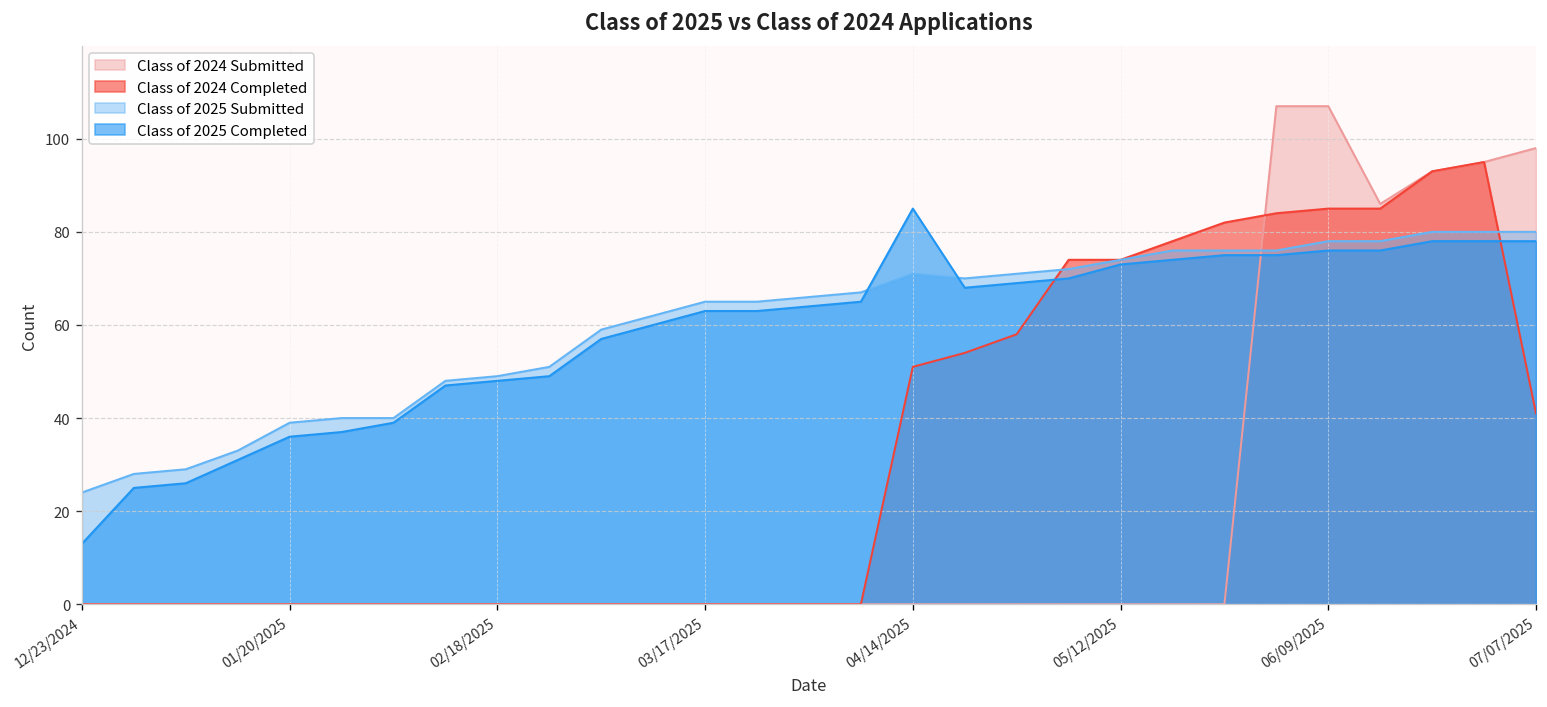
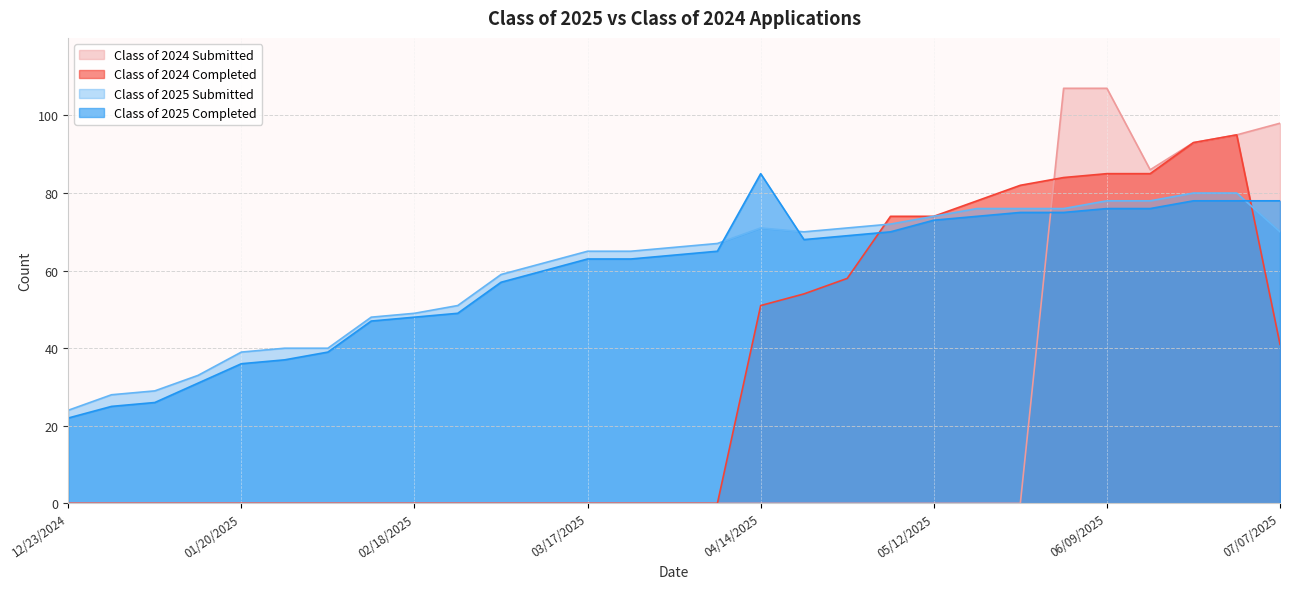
  {
    "Class of 2024 Submitted": {
      "04/14/2025": 0,
      "05/12/2025": 0,
      "06/09/2025": 107,
      "07/07/2025": 98
    },
    "Class of 2024 Completed": {
      "04/14/2025": 51,
      "06/09/2025": 85,
      "07/07/2025": 41
    },
    "Class of 2025 Submitted": {
      "12/23/2024": 24,
      "01/20/2025": 39,
      "02/18/2025": 49,
      "03/17/2025": 65,
      "04/14/2025": 71,
      "06/09/2025": 78,
-     "07/07/2025": 80
+     "07/07/2025": 70
    },
    "Class of 2025 Completed": {
-     "12/23/2024": 13,
+     "12/23/2024": 22,
      "01/20/2025": 36,
      "02/18/2025": 48,
      "03/17/2025": 63,
      "04/14/2025": 85,
      "05/12/2025": 73,
      "06/09/2025": 76,
      "07/07/2025": 78
    }
  }
